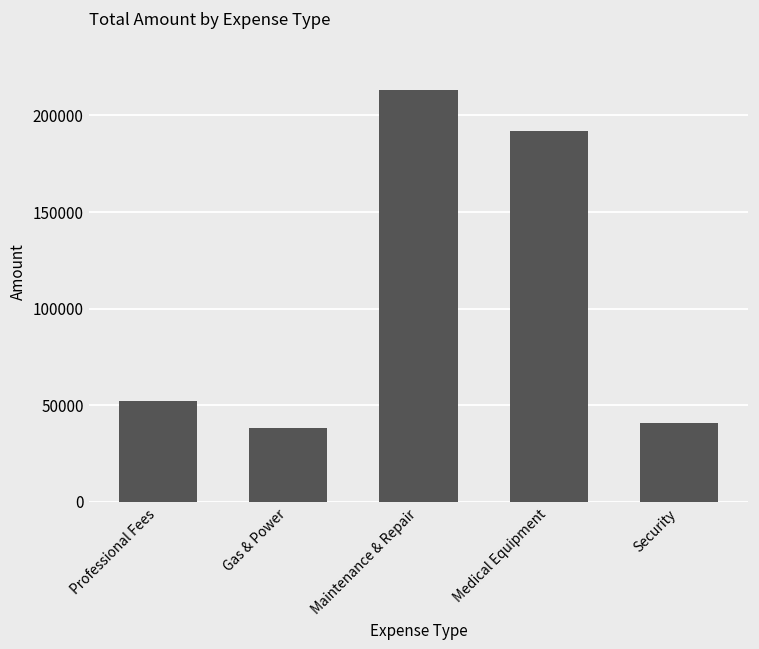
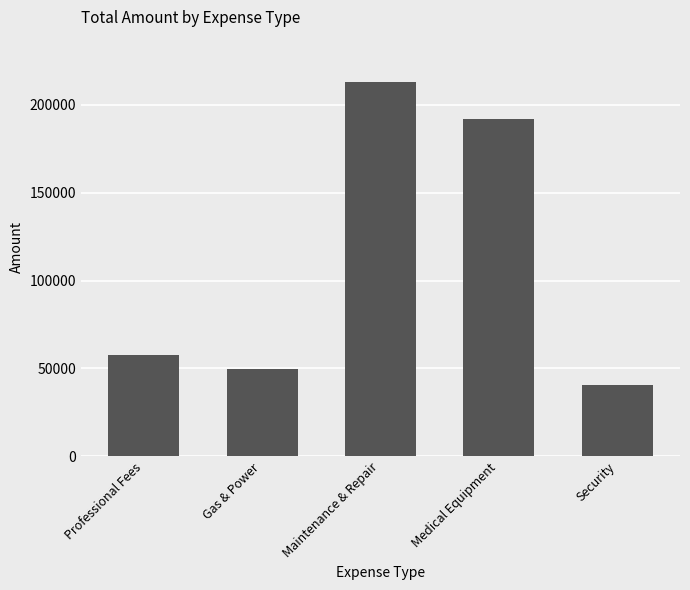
  {
-   "Professional Fees": 52000,
-   "Gas & Power": 38000,
+   "Professional Fees": 58000,
+   "Gas & Power": 50000,
    "Maintenance & Repair": 213000,
    "Medical Equipment": 192000,
    "Security": 41000
  }
